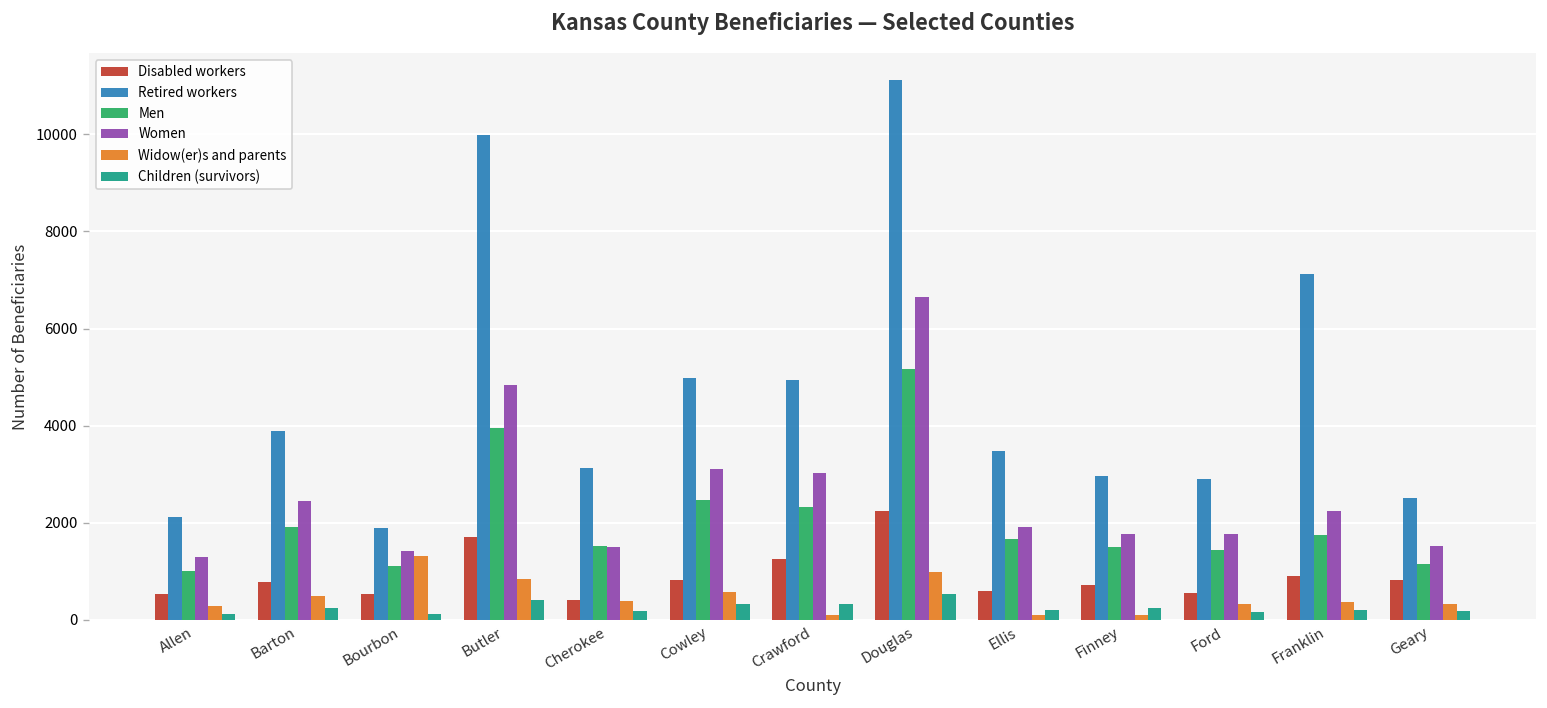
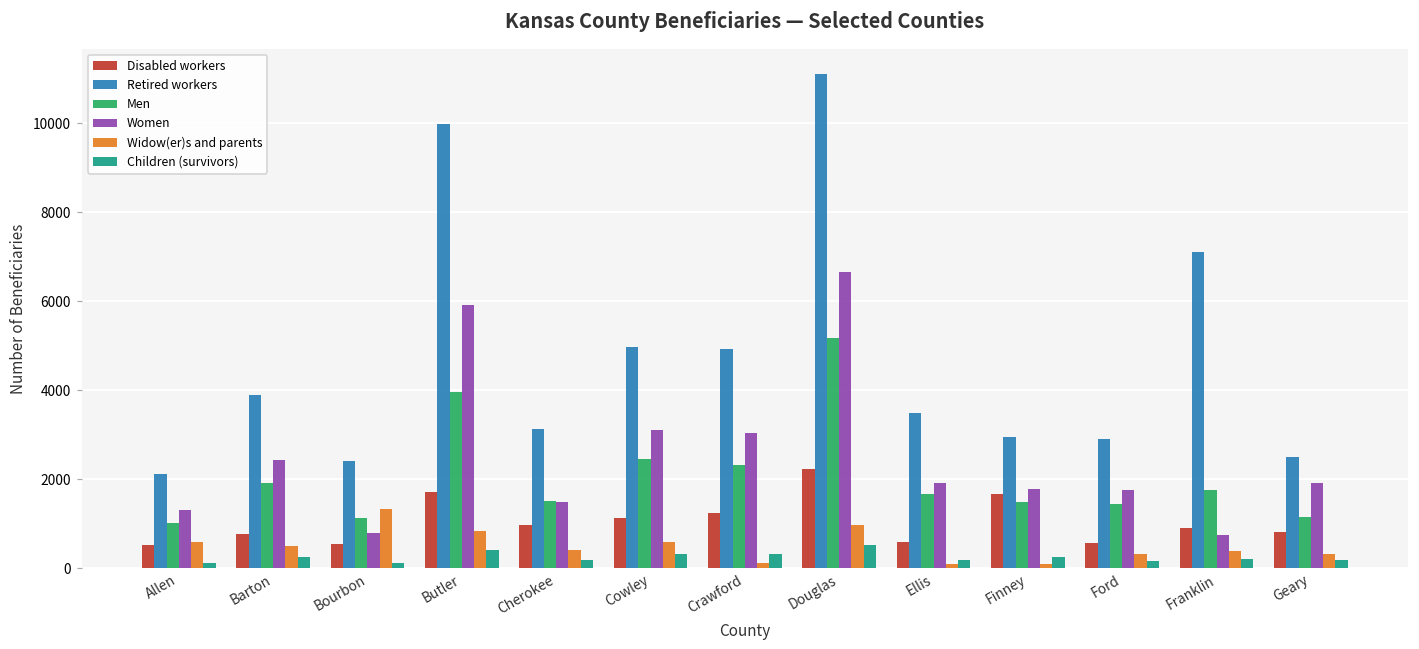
  {
    "Disabled workers": {
      "Allen": 500,
      "Barton": 800,
      "Bourbon": 500,
      "Butler": 1700,
-     "Cherokee": 400,
-     "Cowley": 800,
+     "Cherokee": 1000,
+     "Cowley": 1100,
      "Crawford": 1200,
      "Douglas": 2200,
      "Ellis": 600,
-     "Finney": 700,
+     "Finney": 1700,
      "Ford": 600,
      "Franklin": 900,
      "Geary": 800
    },
    "Retired workers": {
      "Allen": 2100,
      "Barton": 3900,
-     "Bourbon": 1900,
+     "Bourbon": 2400,
      "Butler": 10000,
      "Cherokee": 3100,
      "Cowley": 5000,
      "Crawford": 4900,
      "Douglas": 11100,
      "Ellis": 3500,
      "Finney": 3000,
      "Ford": 2900,
      "Franklin": 7100,
      "Geary": 2500
    },
    "Women": {
      "Allen": 1300,
      "Barton": 2400,
-     "Bourbon": 1400,
-     "Butler": 4800,
+     "Bourbon": 800,
+     "Butler": 5900,
      "Cherokee": 1500,
      "Cowley": 3100,
      "Crawford": 3000,
      "Douglas": 6700,
      "Ellis": 1900,
      "Finney": 1800,
      "Ford": 1800,
-     "Franklin": 2200,
-     "Geary": 1500
+     "Franklin": 800,
+     "Geary": 1900
    },
    "Widow(er)s and parents": {
-     "Allen": 300,
+     "Allen": 600,
      "Barton": 500,
      "Bourbon": 1300,
      "Butler": 800,
      "Cherokee": 400,
      "Cowley": 600,
      "Crawford": 100,
      "Douglas": 1000,
      "Ellis": 100,
      "Finney": 100,
      "Ford": 300,
      "Franklin": 400,
      "Geary": 300
    }
  }
